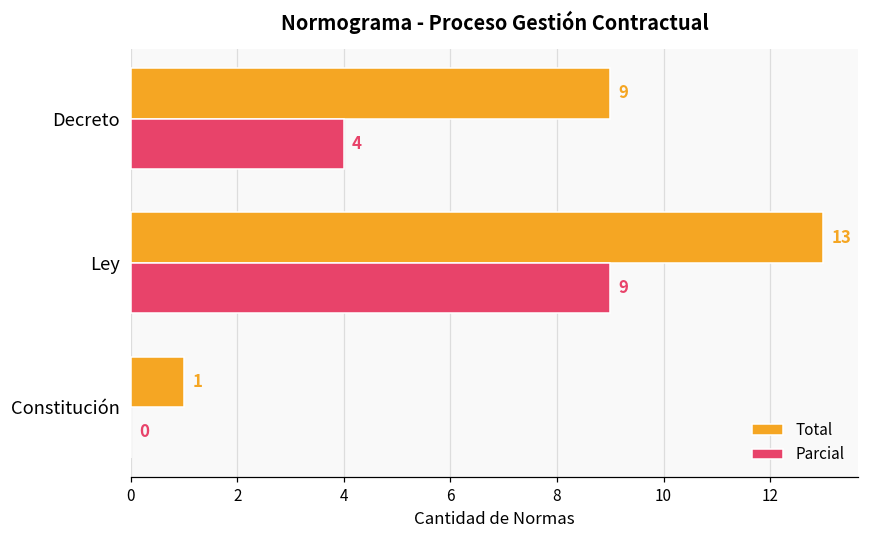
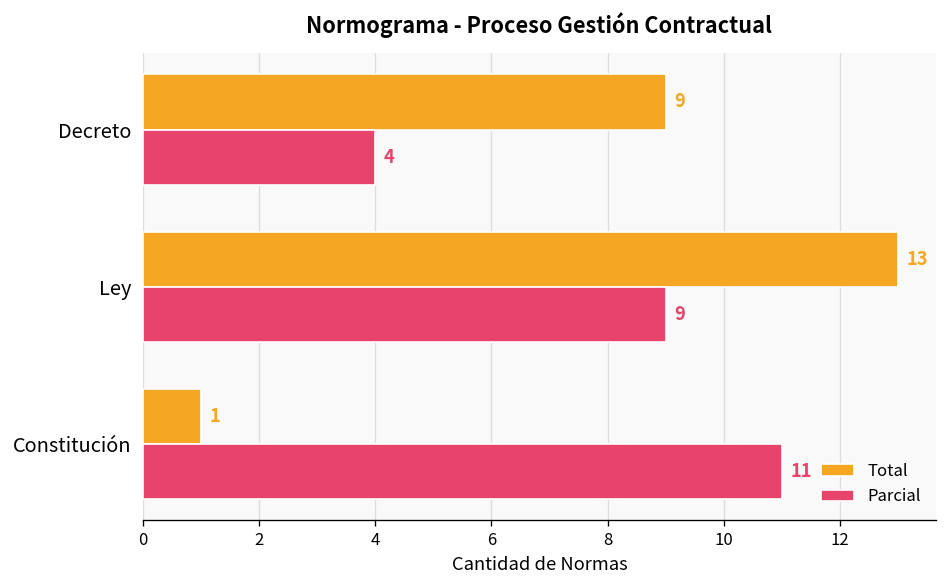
  {
    "Total": {
      "Decreto": 9,
      "Ley": 13,
      "Constitución": 1
    },
    "Parcial": {
      "Decreto": 4,
      "Ley": 9,
-     "Constitución": 0
+     "Constitución": 11
    }
  }
